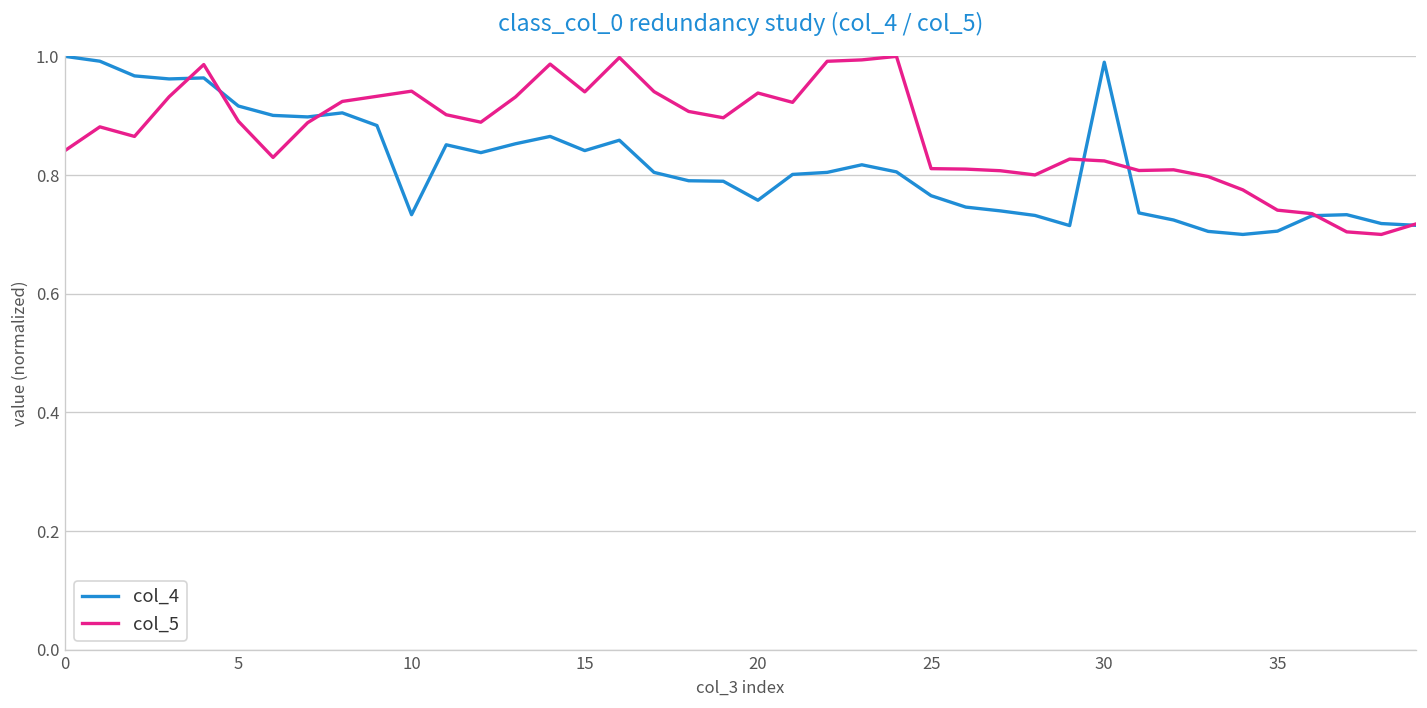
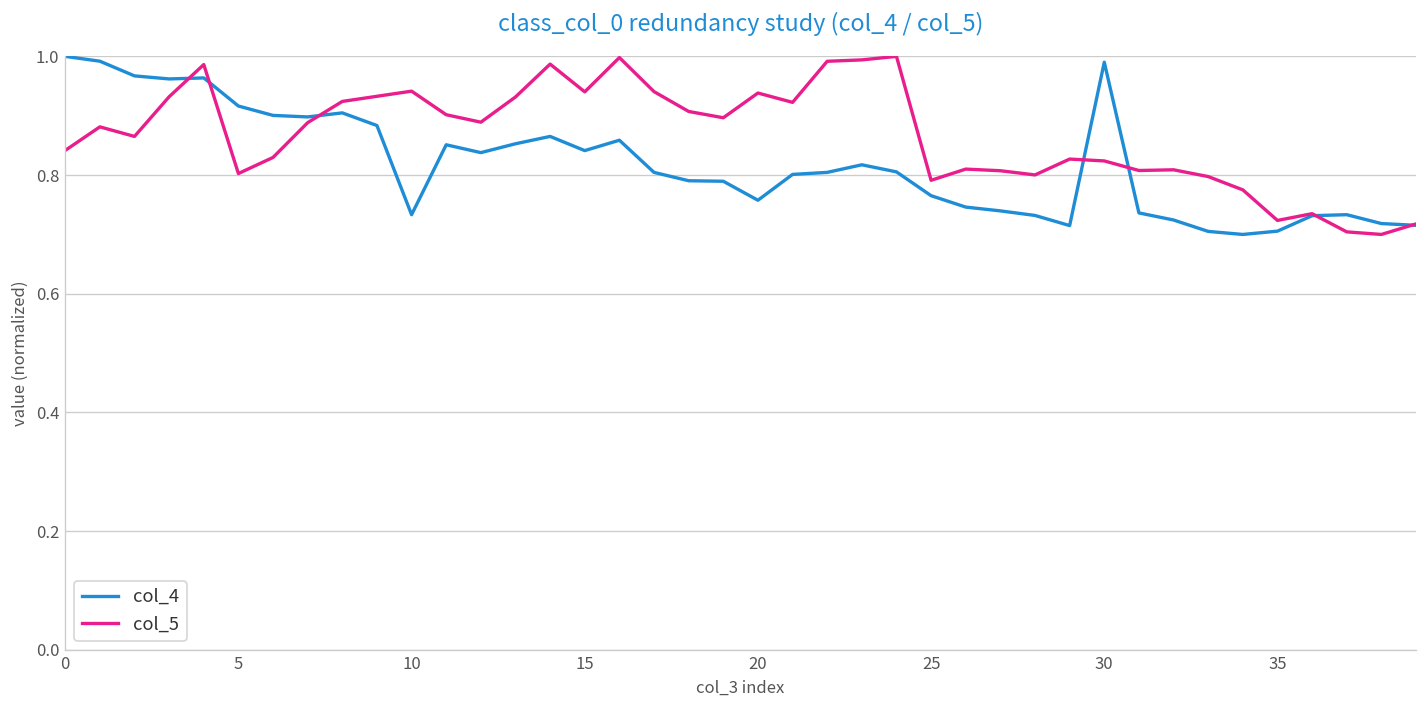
  {
    "col_4": {
      "0": 1.00,
      "5": 0.92,
      "10": 0.73,
      "15": 0.84,
      "20": 0.76,
      "25": 0.77,
      "30": 0.99,
      "35": 0.71
    },
    "col_5": {
      "0": 0.84,
-     "5": 0.89,
+     "5": 0.80,
      "10": 0.94,
      "15": 0.94,
      "20": 0.94,
-     "25": 0.81,
+     "25": 0.79,
      "30": 0.82,
-     "35": 0.74
+     "35": 0.72
    }
  }
